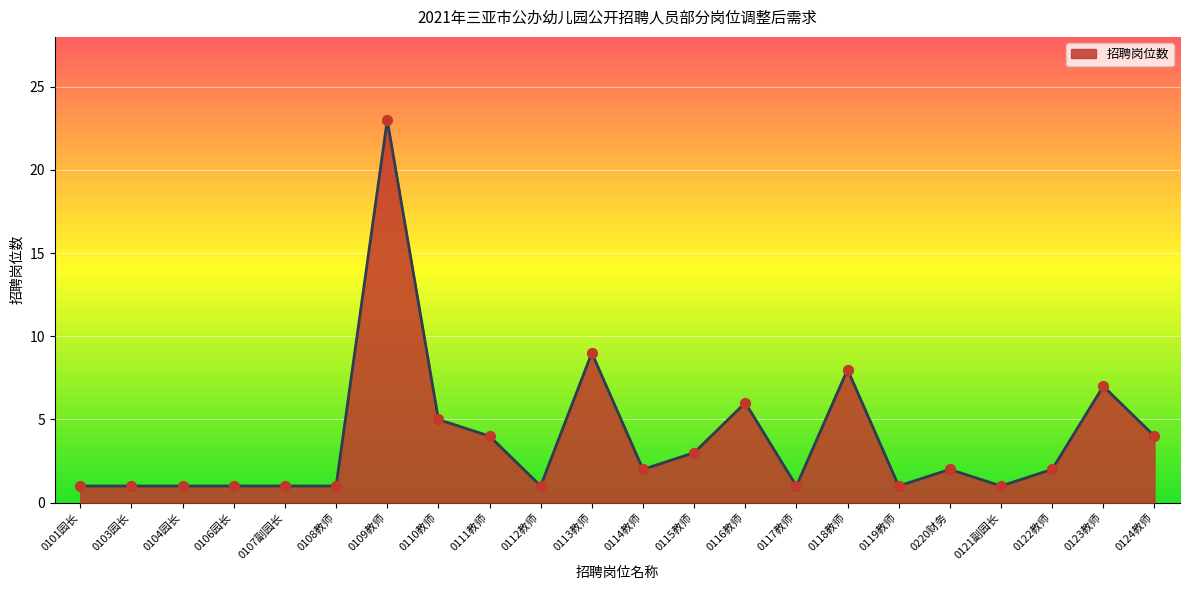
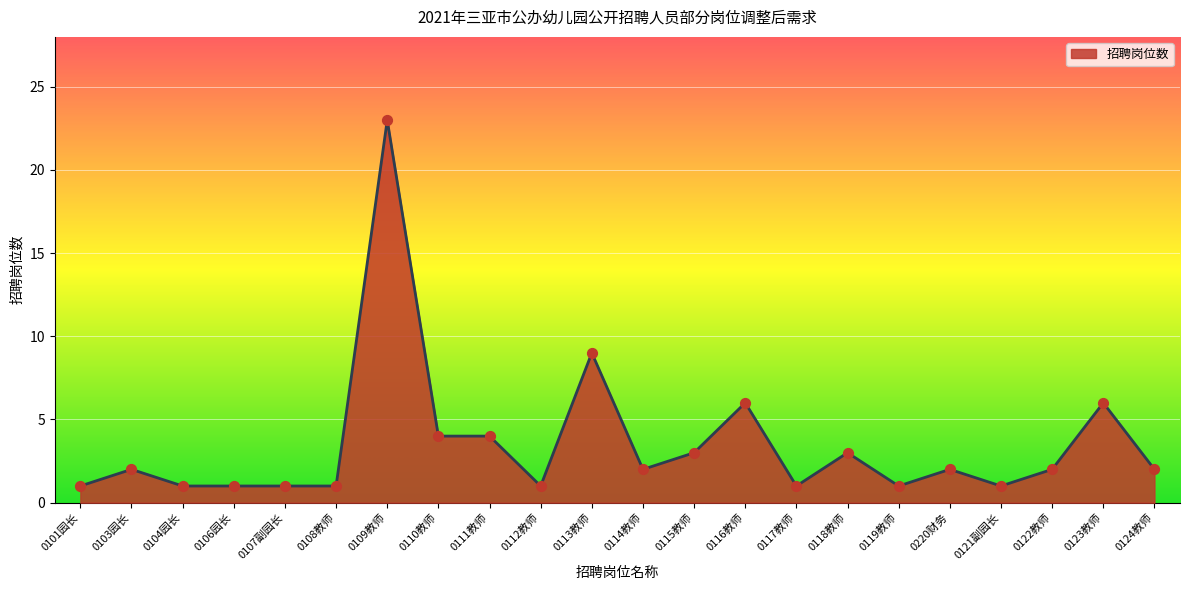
  {
    "0101园长": 1,
-   "0103园长": 1,
+   "0103园长": 2,
    "0104园长": 1,
    "0106园长": 1,
    "0107副园长": 1,
    "0108教师": 1,
    "0109教师": 23,
-   "0110教师": 5,
+   "0110教师": 4,
    "0111教师": 4,
    "0112教师": 1,
    "0113教师": 9,
    "0114教师": 2,
    "0115教师": 3,
    "0116教师": 6,
    "0117教师": 1,
-   "0118教师": 8,
+   "0118教师": 3,
    "0119教师": 1,
    "0220财务": 2,
    "0121副园长": 1,
    "0122教师": 2,
-   "0123教师": 7,
-   "0124教师": 4
+   "0123教师": 6,
+   "0124教师": 2
  }
